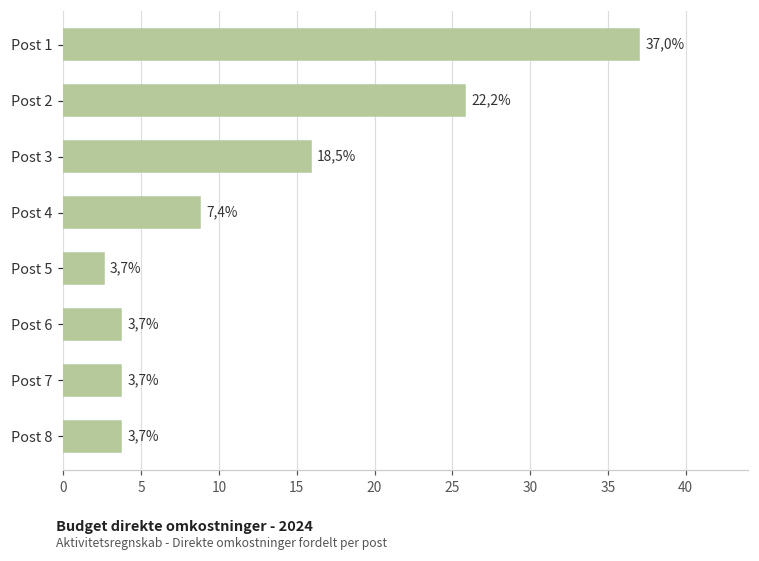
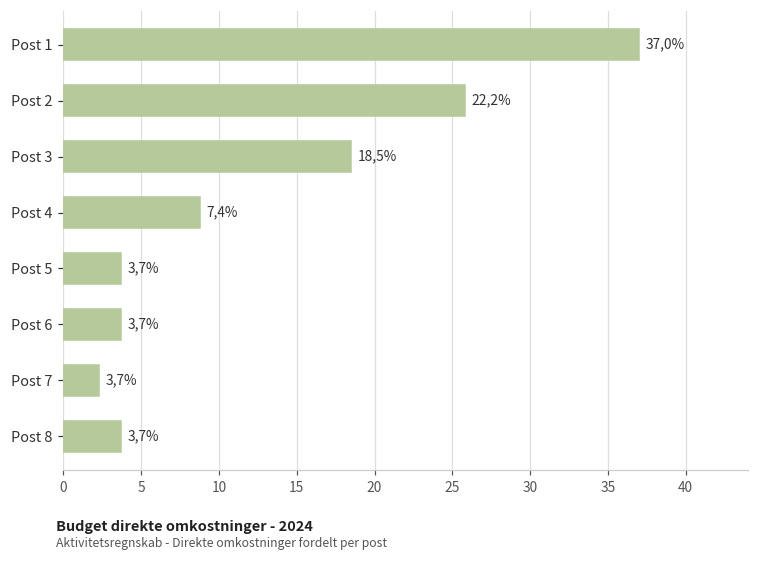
  {
-   "Post 3": 15.9,
-   "Post 5": 2.6,
-   "Post 7": 3.7
+   "Post 3": 18.5,
+   "Post 5": 3.7,
+   "Post 7": 2.3
  }
